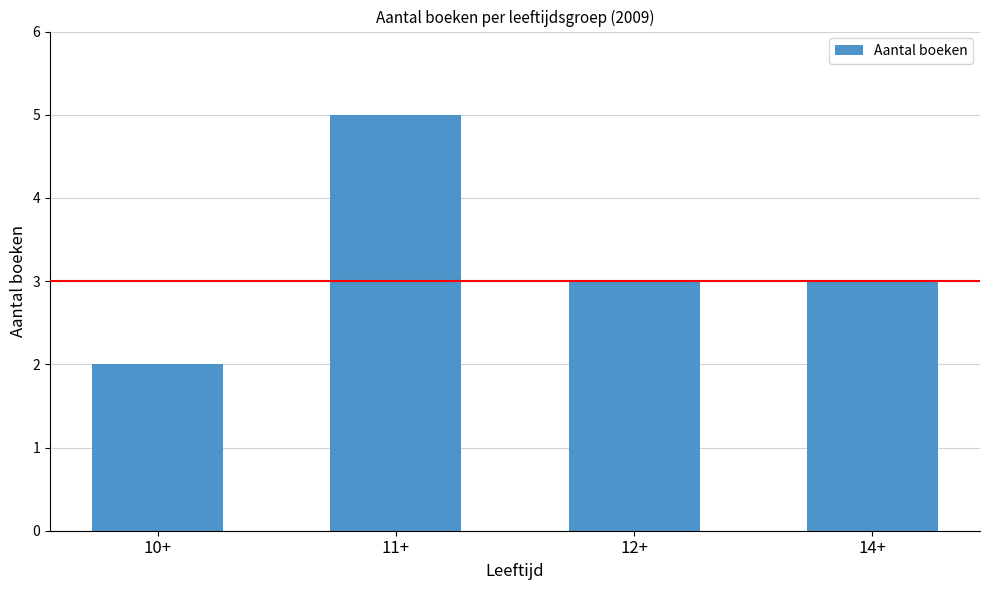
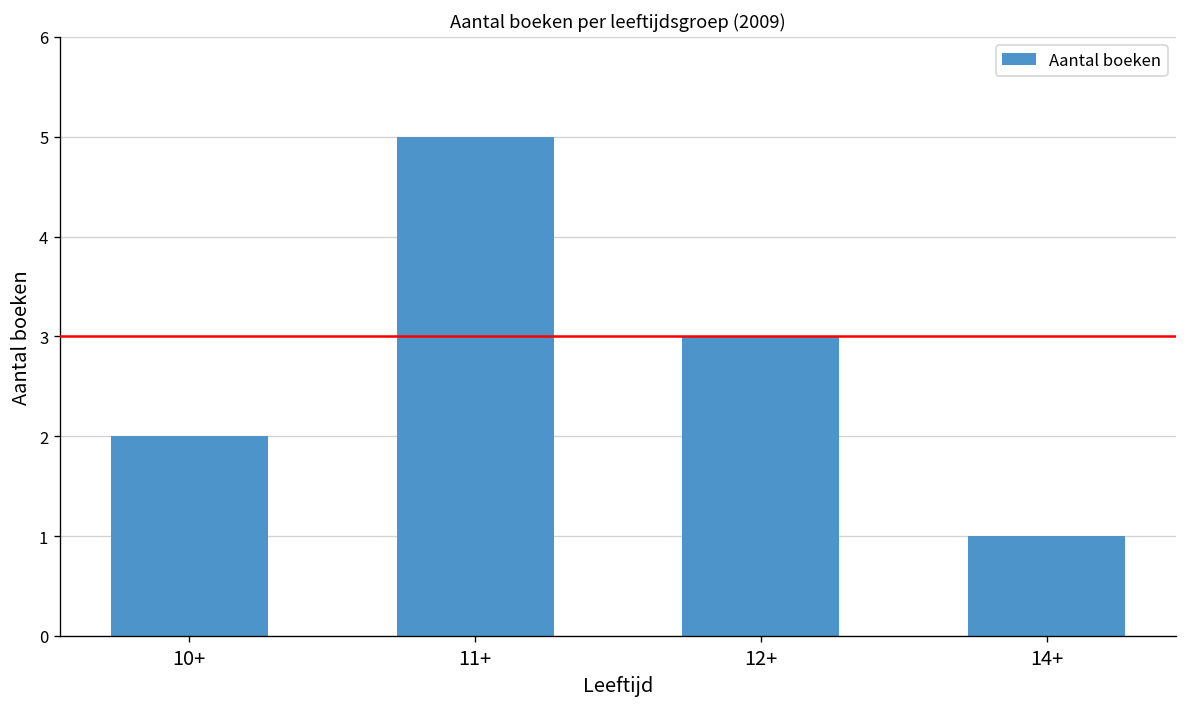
  {
    "10+": 2,
    "11+": 5,
    "12+": 3,
-   "14+": 3
+   "14+": 1
  }
